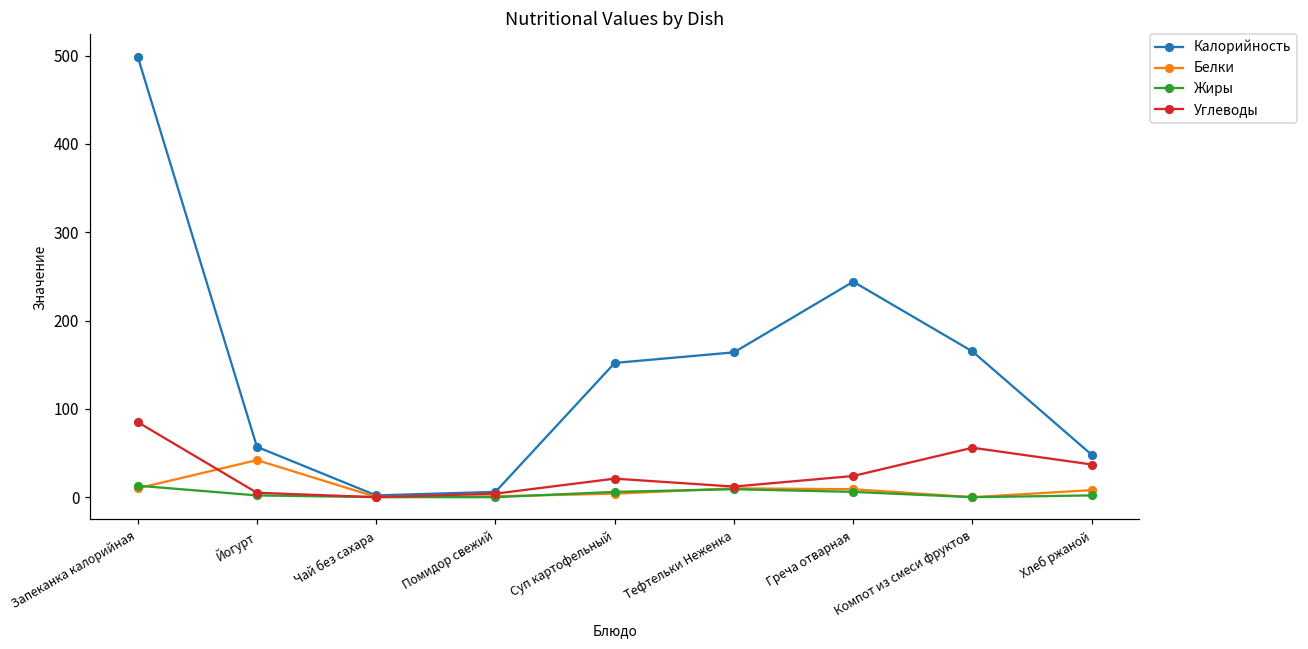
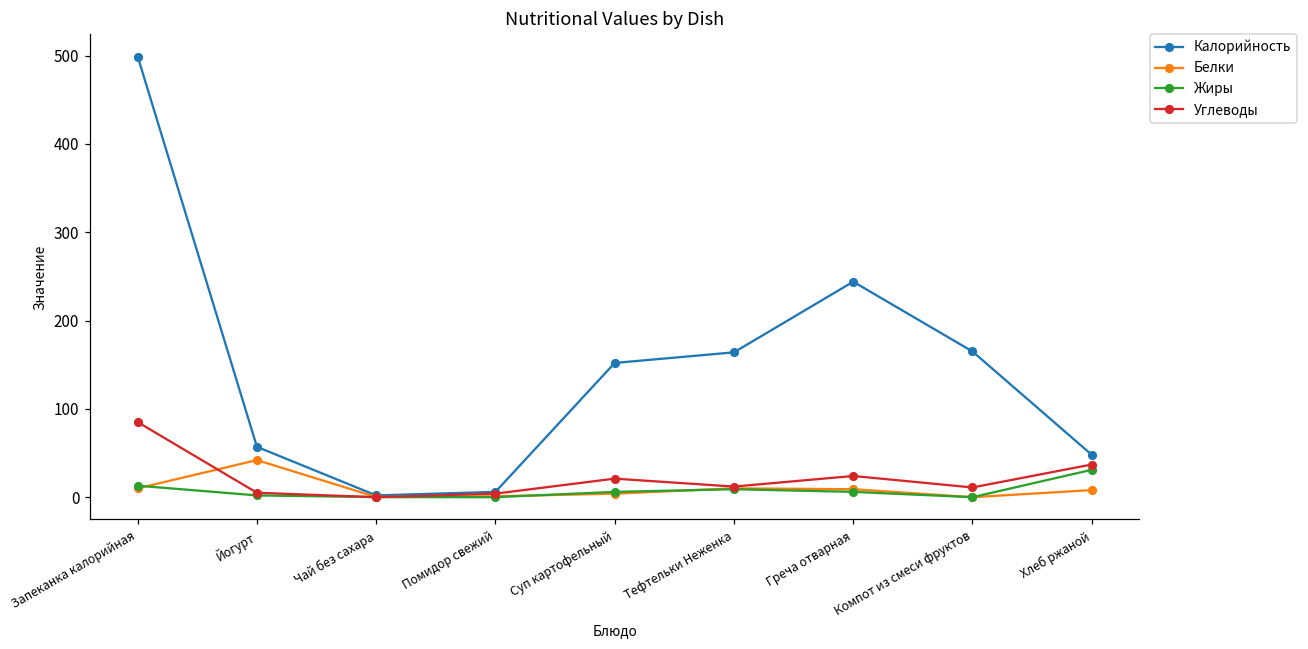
  {
    "Калорийность": {
      "Запеканка калорийная": 500,
      "Йогурт": 60,
      "Суп картофельный": 150,
      "Тефтельки Неженка": 160,
      "Греча отварная": 240,
      "Компот из смеси фруктов": 170,
      "Хлеб ржаной": 50
    },
    "Белки": {
      "Йогурт": 40,
      "Хлеб ржаной": 10
    },
    "Жиры": {
-     "Хлеб ржаной": 0
+     "Хлеб ржаной": 30
    },
    "Углеводы": {
      "Запеканка калорийная": 90,
      "Суп картофельный": 20,
      "Греча отварная": 20,
-     "Компот из смеси фруктов": 60,
+     "Компот из смеси фруктов": 10,
      "Хлеб ржаной": 40
    }
  }
